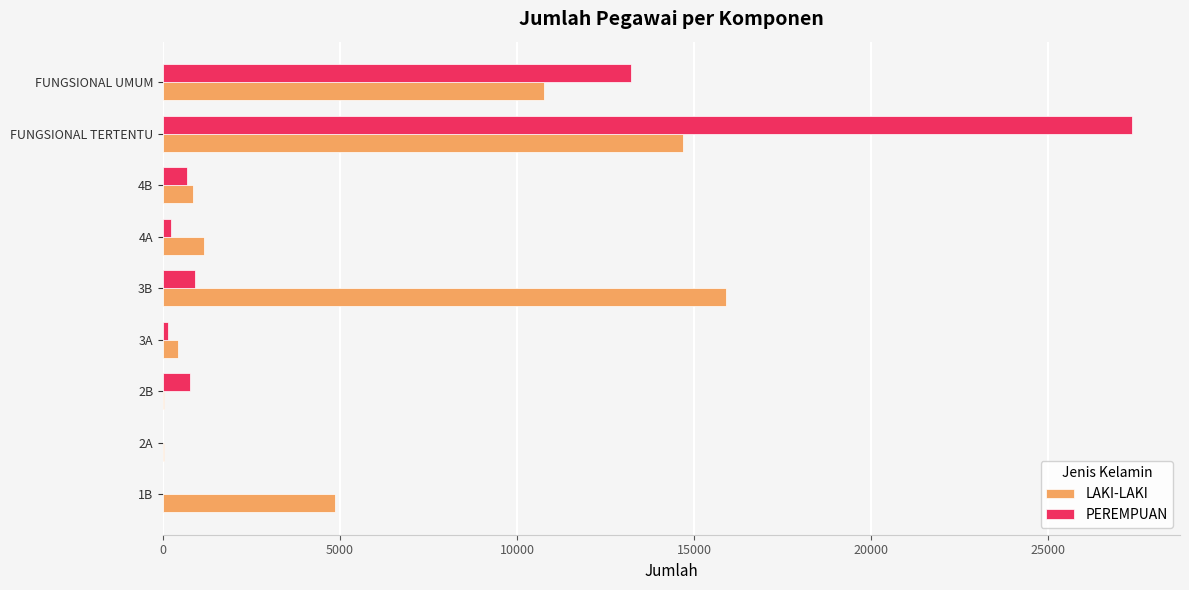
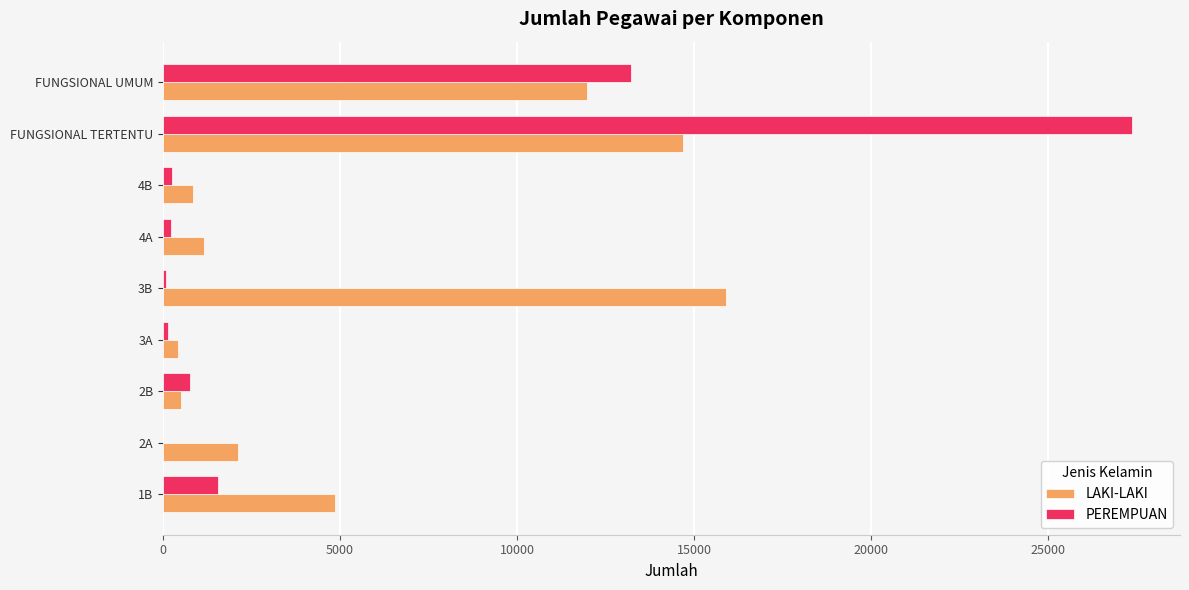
  {
    "LAKI-LAKI": {
-     "FUNGSIONAL UMUM": 10800,
+     "FUNGSIONAL UMUM": 12000,
      "FUNGSIONAL TERTENTU": 14700,
      "4B": 800,
      "4A": 1200,
      "3B": 15900,
      "3A": 400,
-     "2B": 0,
-     "2A": 0,
+     "2B": 500,
+     "2A": 2100,
      "1B": 4900
    },
    "PEREMPUAN": {
      "FUNGSIONAL UMUM": 13200,
      "FUNGSIONAL TERTENTU": 27400,
-     "4B": 700,
+     "4B": 200,
      "4A": 200,
-     "3B": 900,
+     "3B": 100,
      "3A": 200,
      "2B": 800,
-     "1B": 0
+     "1B": 1600
    }
  }
